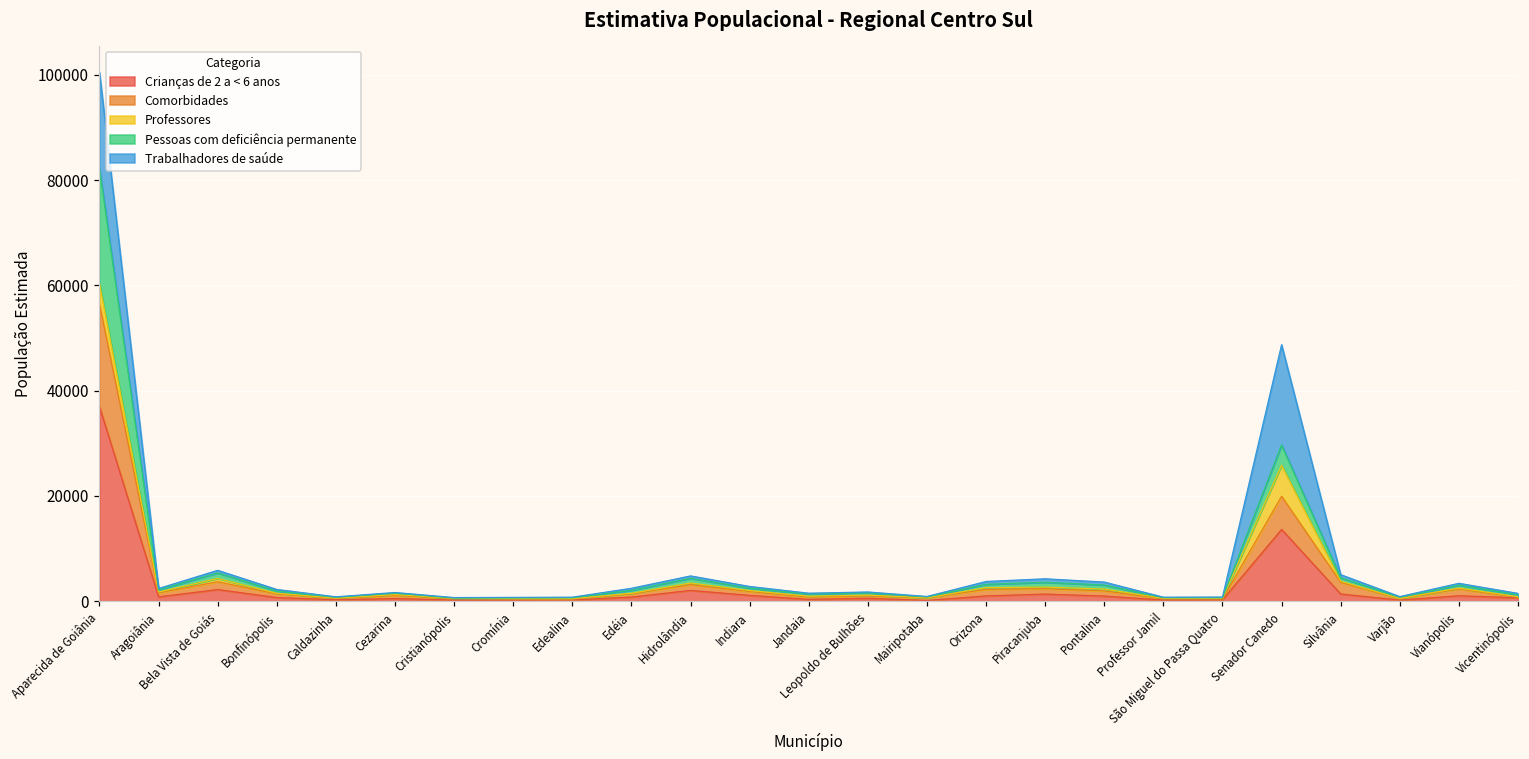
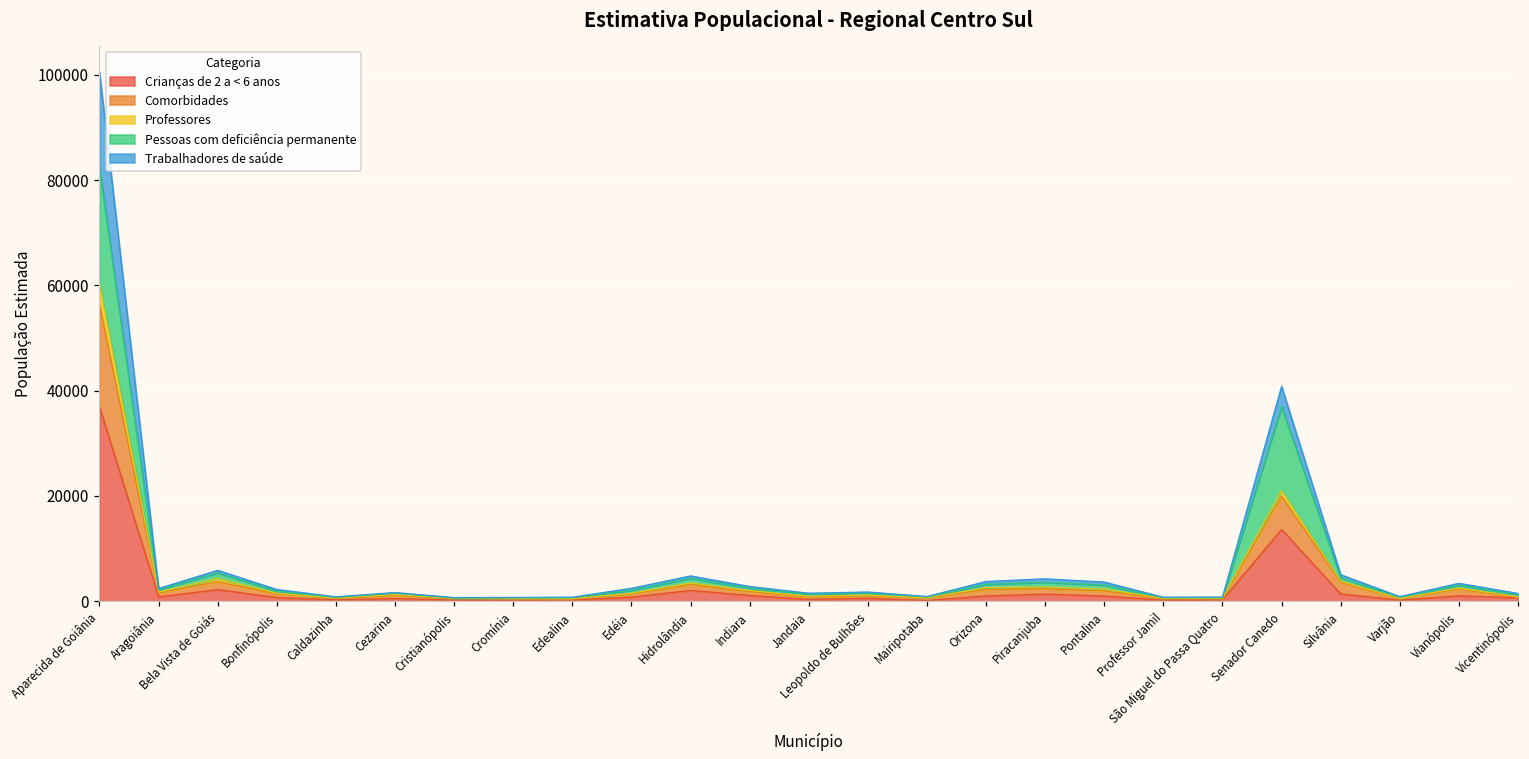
  {
    "Professores": {
      "Aparecida de Goiânia": 4000,
      "Bela Vista de Goiás": 1000,
-     "Senador Canedo": 6000
+     "Senador Canedo": 1000
    },
    "Pessoas com deficiência permanente": {
      "Aparecida de Goiânia": 22000,
      "Orizona": 1000,
      "Piracanjuba": 1000,
      "Pontalina": 1000,
-     "Senador Canedo": 4000,
+     "Senador Canedo": 16000,
      "Silvânia": 1000
    },
    "Trabalhadores de saúde": {
      "Aparecida de Goiânia": 18000,
      "Orizona": 1000,
      "Piracanjuba": 1000,
      "Pontalina": 1000,
-     "Senador Canedo": 19000,
+     "Senador Canedo": 4000,
      "Silvânia": 1000
    }
  }
